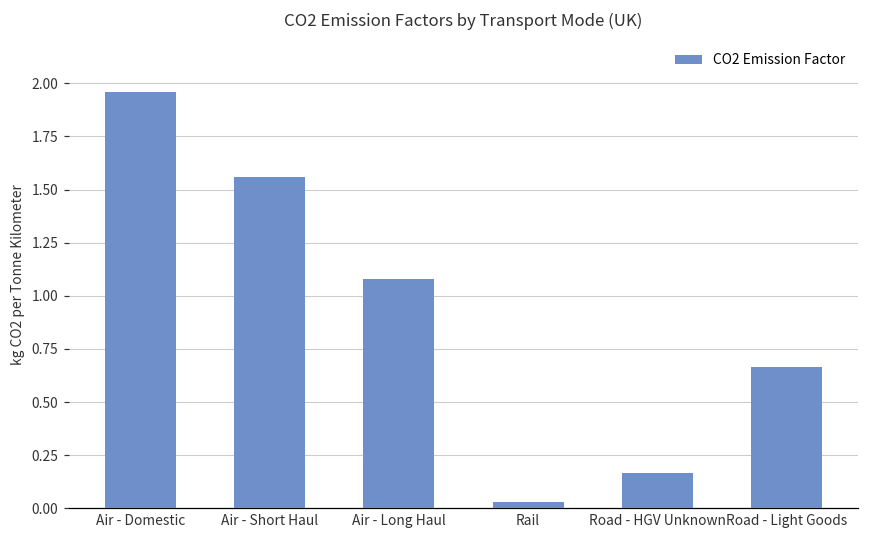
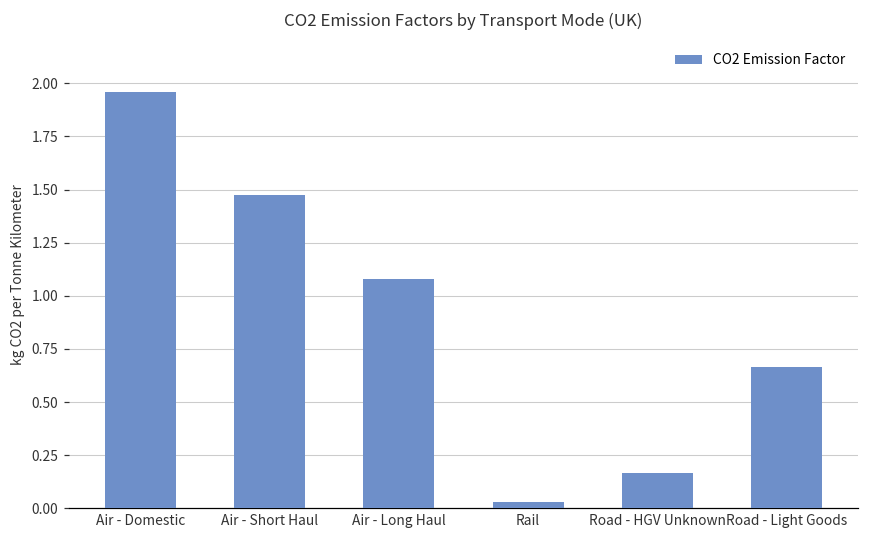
  {
    "Air - Domestic": 1.96,
-   "Air - Short Haul": 1.56,
+   "Air - Short Haul": 1.47,
    "Air - Long Haul": 1.08,
    "Rail": 0.03,
    "Road - HGV Unknown": 0.17,
    "Road - Light Goods": 0.67
  }
